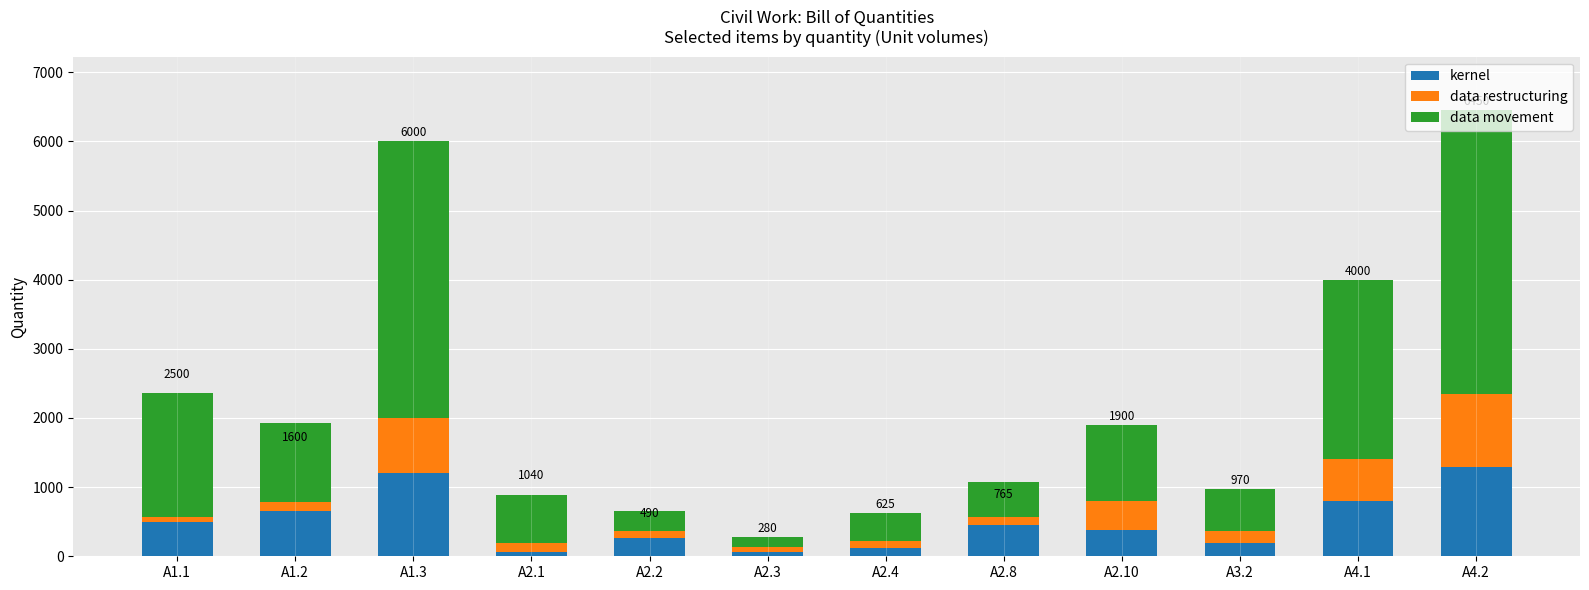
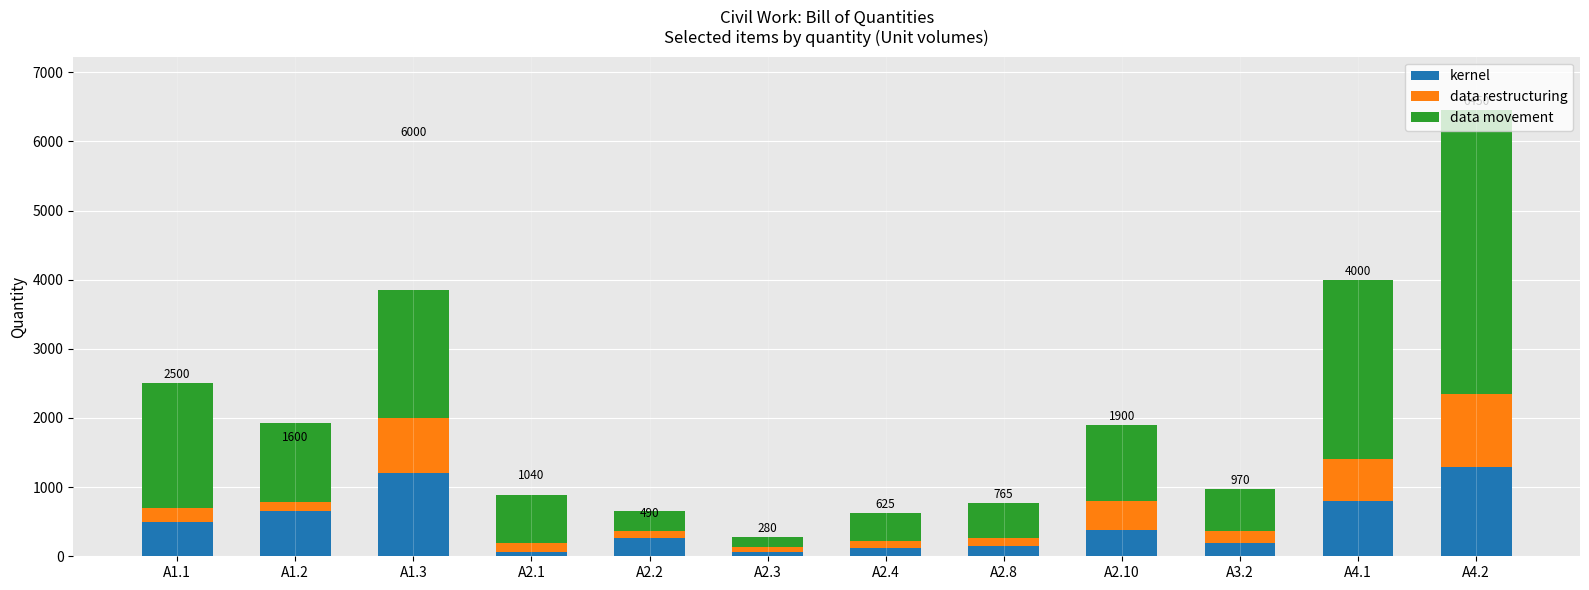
  {
    "kernel": {
      "A1.1": 500,
      "A1.2": 700,
      "A1.3": 1200,
      "A2.1": 100,
      "A2.2": 300,
      "A2.3": 100,
      "A2.4": 100,
-     "A2.8": 500,
+     "A2.8": 200,
      "A2.10": 400,
      "A3.2": 200,
      "A4.1": 800,
      "A4.2": 1300
    },
    "data restructuring": {
-     "A1.1": 100,
+     "A1.1": 200,
      "A1.2": 100,
      "A1.3": 800,
      "A2.1": 100,
      "A2.2": 100,
      "A2.3": 100,
      "A2.4": 100,
      "A2.8": 100,
      "A2.10": 400,
      "A3.2": 200,
      "A4.1": 600,
      "A4.2": 1100
    },
    "data movement": {
-     "A1.3": 4000
+     "A1.3": 1900
    }
  }
